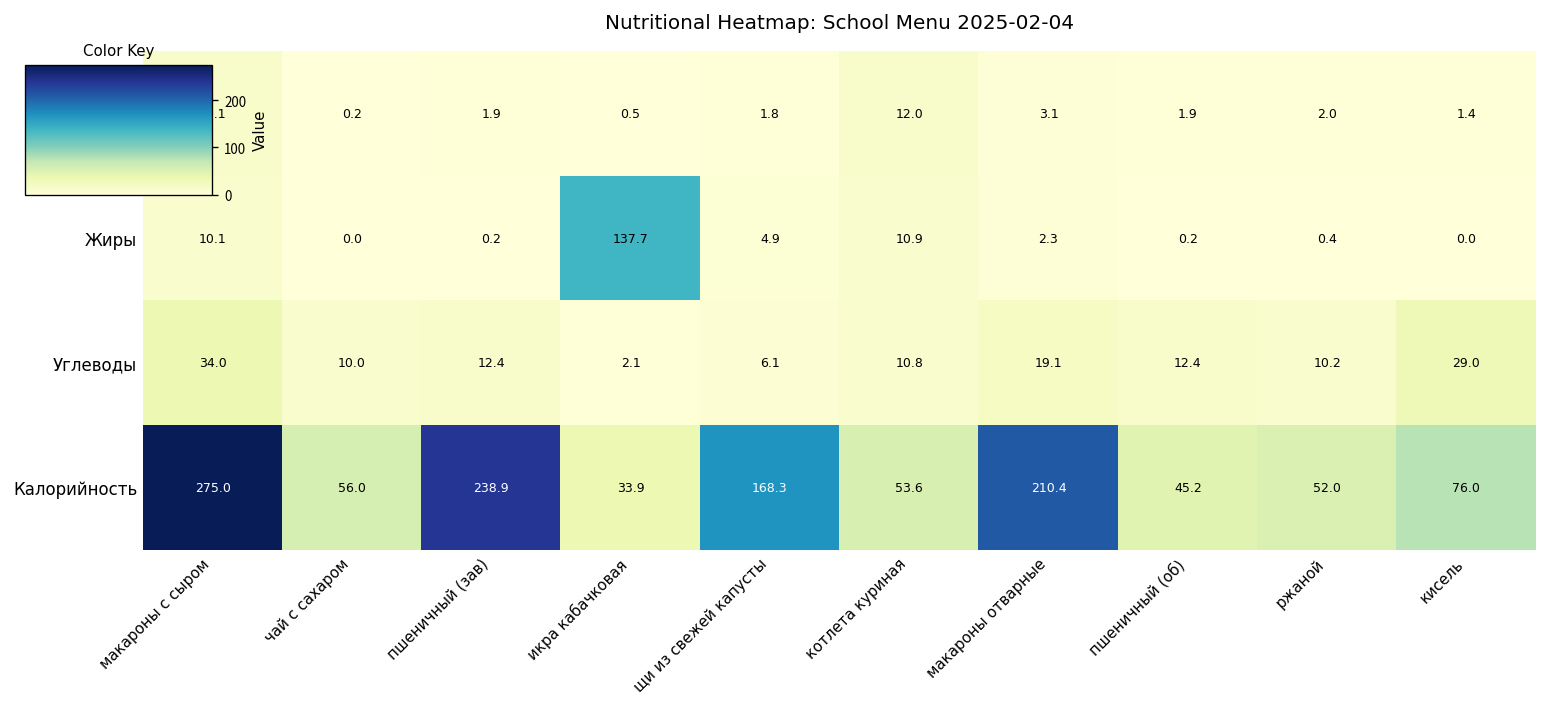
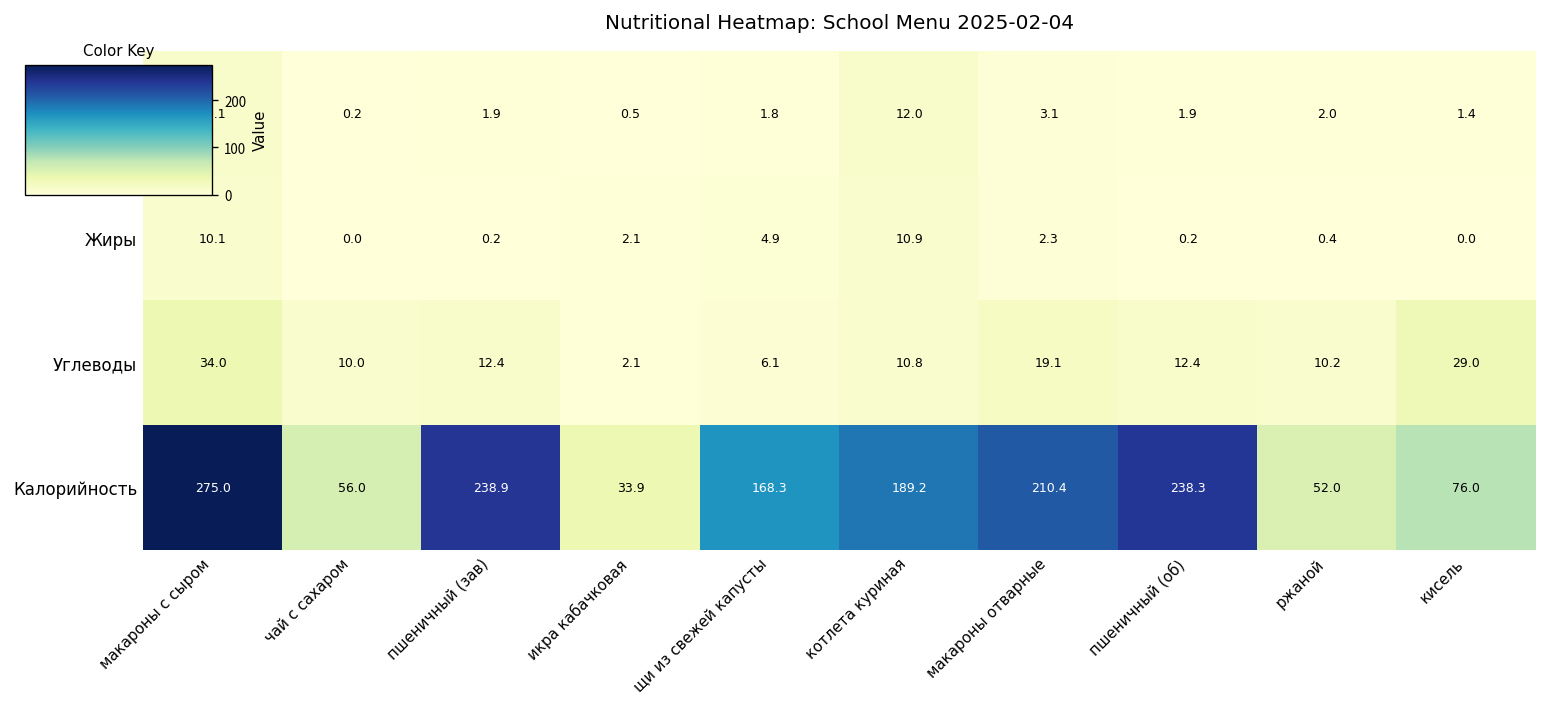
  {
    "Жиры": {
      "макароны с сыром": 10.1,
      "чай с сахаром": 0.0,
      "пшеничный (зав)": 0.2,
-     "икра кабачковая": 137.7,
+     "икра кабачковая": 2.1,
      "щи из свежей капусты": 4.9,
      "котлета куриная": 10.9,
      "макароны отварные": 2.3,
      "пшеничный (об)": 0.2,
      "ржаной": 0.4,
      "кисель": 0.0
    },
    "Углеводы": {
      "макароны с сыром": 34.0,
      "чай с сахаром": 10.0,
      "пшеничный (зав)": 12.4,
      "икра кабачковая": 2.1,
      "щи из свежей капусты": 6.1,
      "котлета куриная": 10.8,
      "макароны отварные": 19.1,
      "пшеничный (об)": 12.4,
      "ржаной": 10.2,
      "кисель": 29.0
    },
    "Калорийность": {
      "макароны с сыром": 275.0,
      "чай с сахаром": 56.0,
      "пшеничный (зав)": 238.9,
      "икра кабачковая": 33.9,
      "щи из свежей капусты": 168.3,
-     "котлета куриная": 53.6,
+     "котлета куриная": 189.2,
      "макароны отварные": 210.4,
-     "пшеничный (об)": 45.2,
+     "пшеничный (об)": 238.3,
      "ржаной": 52.0,
      "кисель": 76.0
    }
  }
